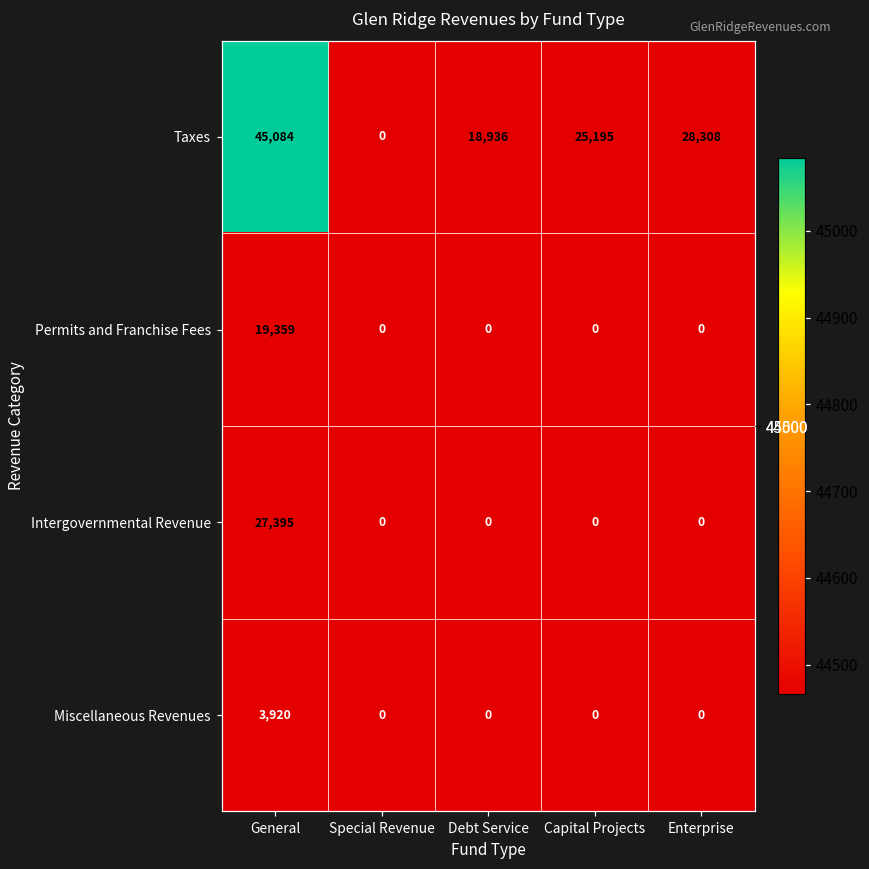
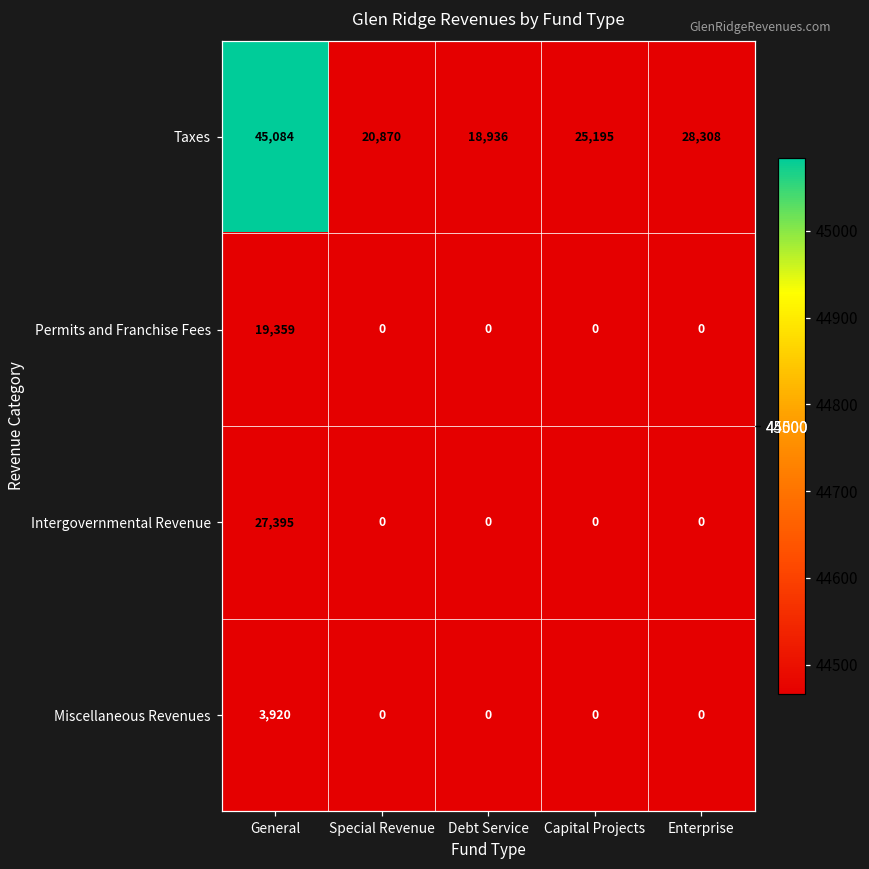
  {
    "Taxes": {
      "General": "45,084",
-     "Special Revenue": "0",
+     "Special Revenue": "20,870",
      "Debt Service": "18,936",
      "Capital Projects": "25,195",
      "Enterprise": "28,308"
    },
    "Permits and Franchise Fees": {
      "General": "19,359",
      "Special Revenue": "0",
      "Debt Service": "0",
      "Capital Projects": "0",
      "Enterprise": "0"
    },
    "Intergovernmental Revenue": {
      "General": "27,395",
      "Special Revenue": "0",
      "Debt Service": "0",
      "Capital Projects": "0",
      "Enterprise": "0"
    },
    "Miscellaneous Revenues": {
      "General": "3,920",
      "Special Revenue": "0",
      "Debt Service": "0",
      "Capital Projects": "0",
      "Enterprise": "0"
    }
  }
